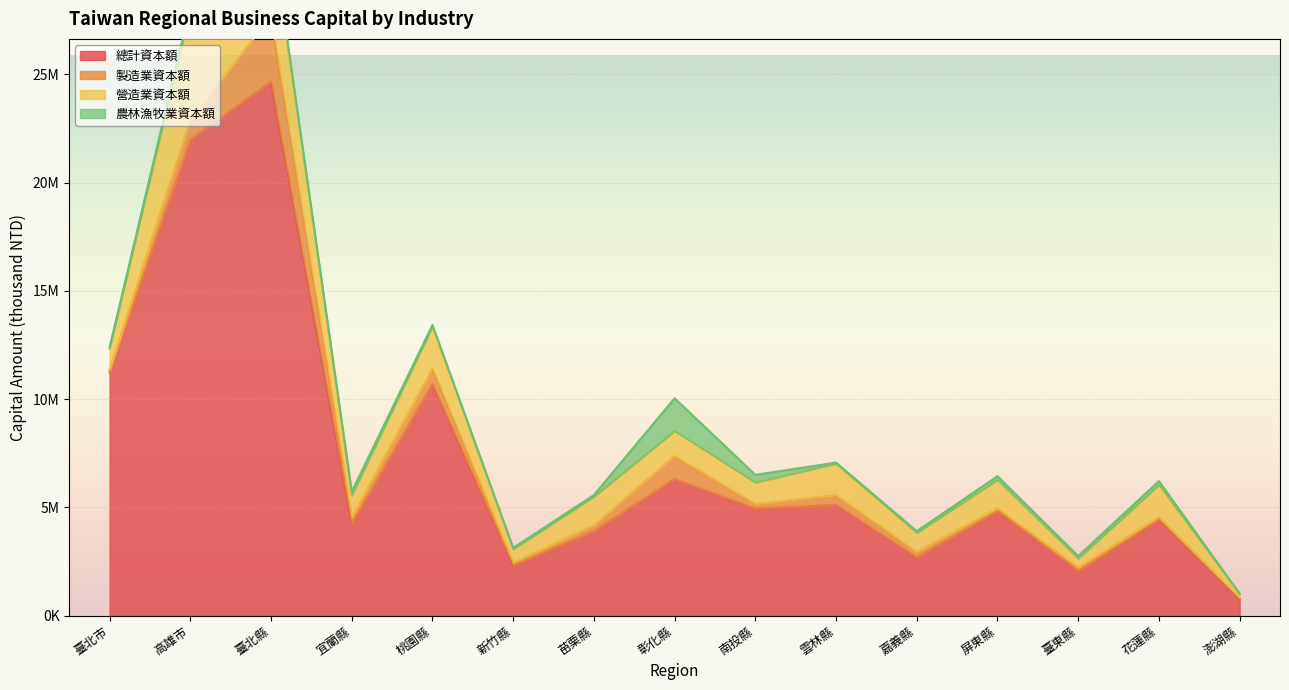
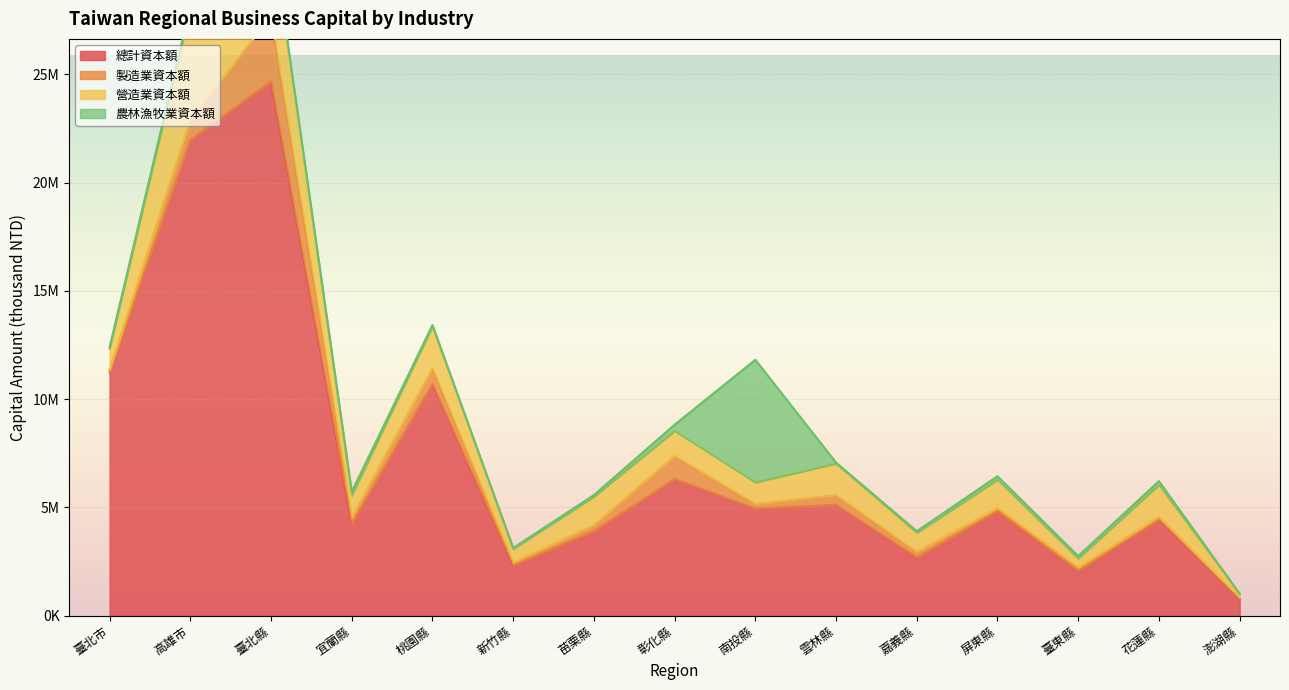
  {
    "農林漁牧業資本額": {
      "宜蘭縣": 200000,
-     "彰化縣": 1500000,
-     "南投縣": 400000,
+     "彰化縣": 300000,
+     "南投縣": 5700000,
      "屏東縣": 200000,
      "臺東縣": 100000,
      "花蓮縣": 200000
    }
  }
